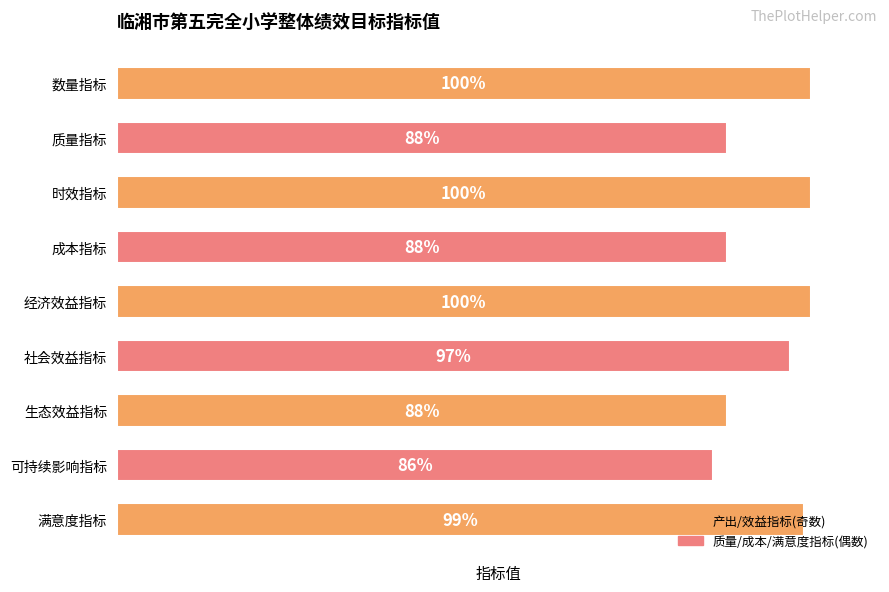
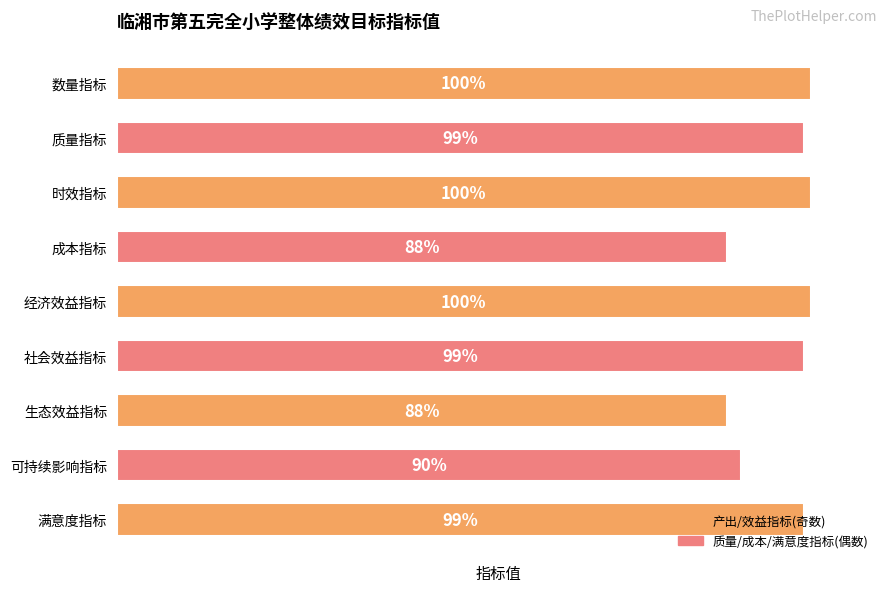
  {
    "数量指标": "100%",
-   "质量指标": "88%",
+   "质量指标": "99%",
    "时效指标": "100%",
    "成本指标": "88%",
    "经济效益指标": "100%",
-   "社会效益指标": "97%",
+   "社会效益指标": "99%",
    "生态效益指标": "88%",
-   "可持续影响指标": "86%",
+   "可持续影响指标": "90%",
    "满意度指标": "99%"
  }
